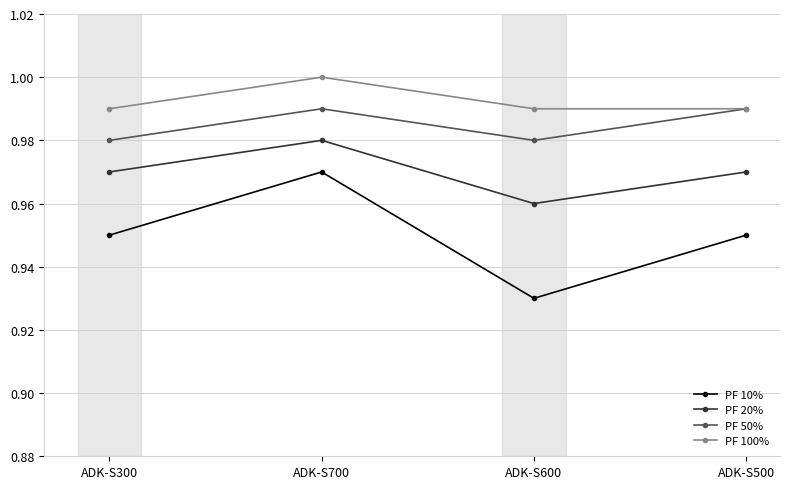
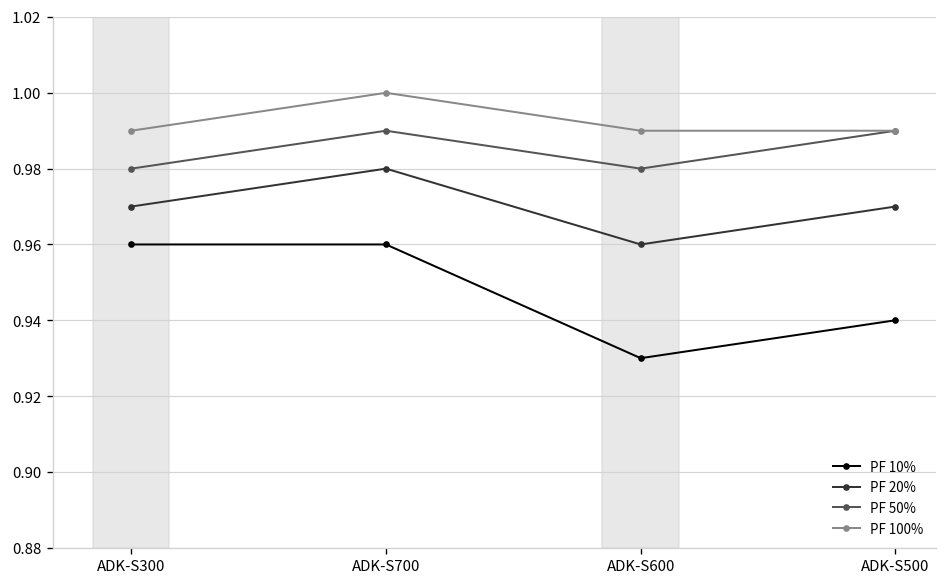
  {
    "PF 10%": {
-     "ADK-S300": 0.95,
-     "ADK-S700": 0.97,
+     "ADK-S300": 0.96,
+     "ADK-S700": 0.96,
      "ADK-S600": 0.93,
-     "ADK-S500": 0.95
+     "ADK-S500": 0.94
    },
    "PF 100%": {
      "ADK-S300": 0.99,
      "ADK-S700": 1.00,
      "ADK-S600": 0.99
    }
  }
